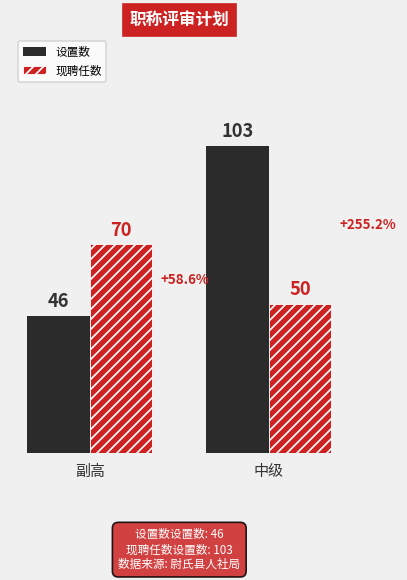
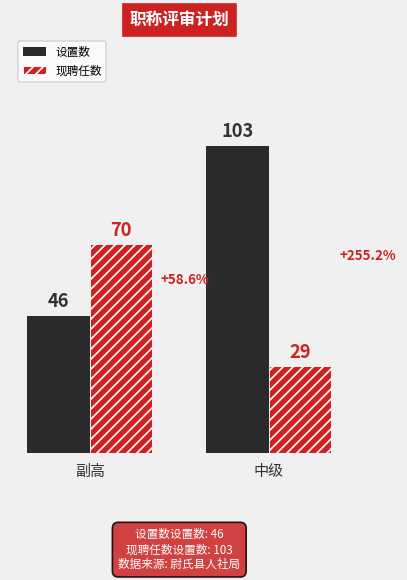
  {
    "设置数": {
      "副高": 46,
      "中级": 103
    },
    "现聘任数": {
      "副高": 70,
-     "中级": 50
+     "中级": 29
    }
  }
